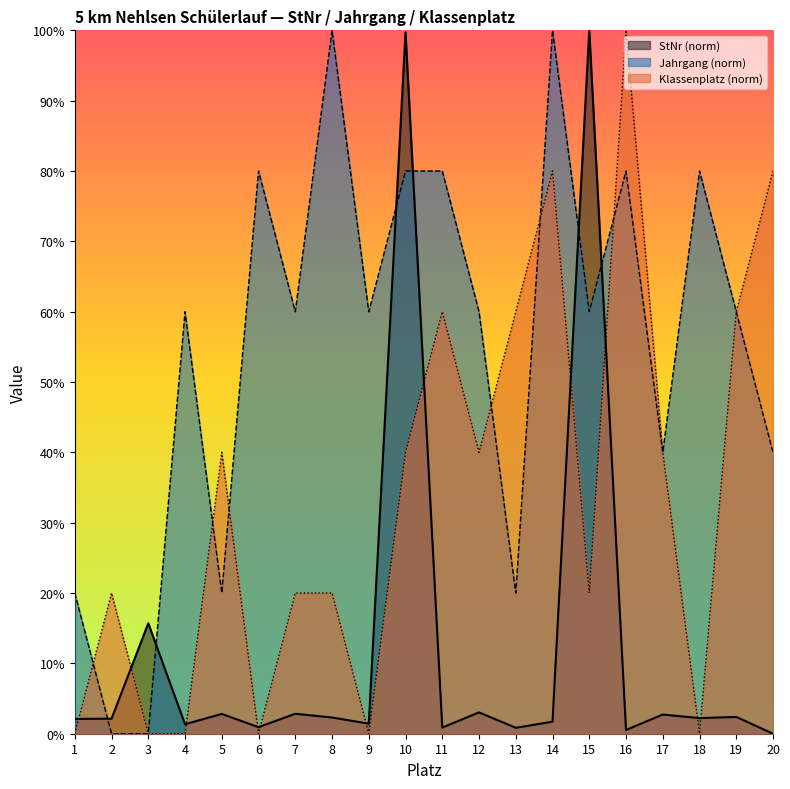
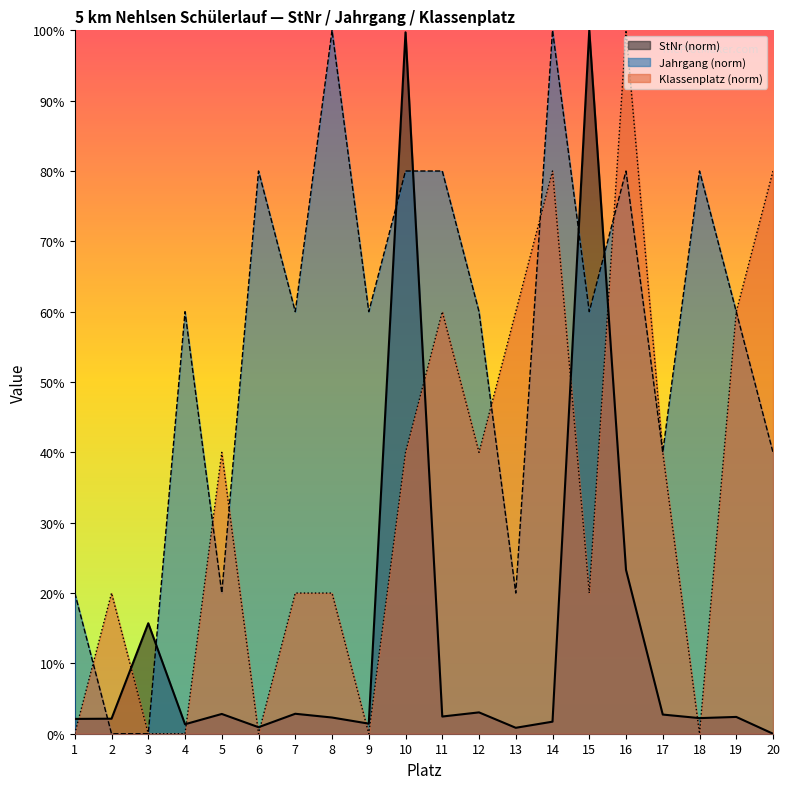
  {
    "StNr (norm)": {
      "1": "2%",
      "2": "2%",
      "3": "16%",
      "4": "1%",
      "5": "3%",
      "6": "1%",
      "7": "3%",
      "8": "2%",
      "9": "1%",
      "10": "100%",
-     "11": "1%",
+     "11": "2%",
      "12": "3%",
      "13": "1%",
      "14": "2%",
      "15": "100%",
-     "16": "1%",
+     "16": "23%",
      "17": "3%",
      "18": "2%",
      "19": "2%",
      "20": "0%"
    },
    "Jahrgang (norm)": {
      "1": "20%",
      "2": "0%",
      "4": "60%",
      "5": "20%",
      "6": "80%",
      "7": "60%",
      "8": "100%",
      "9": "60%",
      "10": "80%",
      "11": "80%",
      "12": "60%",
      "13": "20%",
      "14": "100%",
      "15": "60%",
      "16": "80%",
      "18": "80%",
      "20": "40%"
    },
    "Klassenplatz (norm)": {
      "1": "0%",
      "2": "20%",
      "4": "0%",
      "5": "40%",
      "6": "0%",
      "7": "20%",
      "8": "20%",
      "9": "0%",
      "10": "40%",
      "11": "60%",
      "12": "40%",
      "13": "60%",
      "14": "80%",
      "15": "20%",
      "16": "100%",
      "18": "0%",
      "20": "80%"
    }
  }
